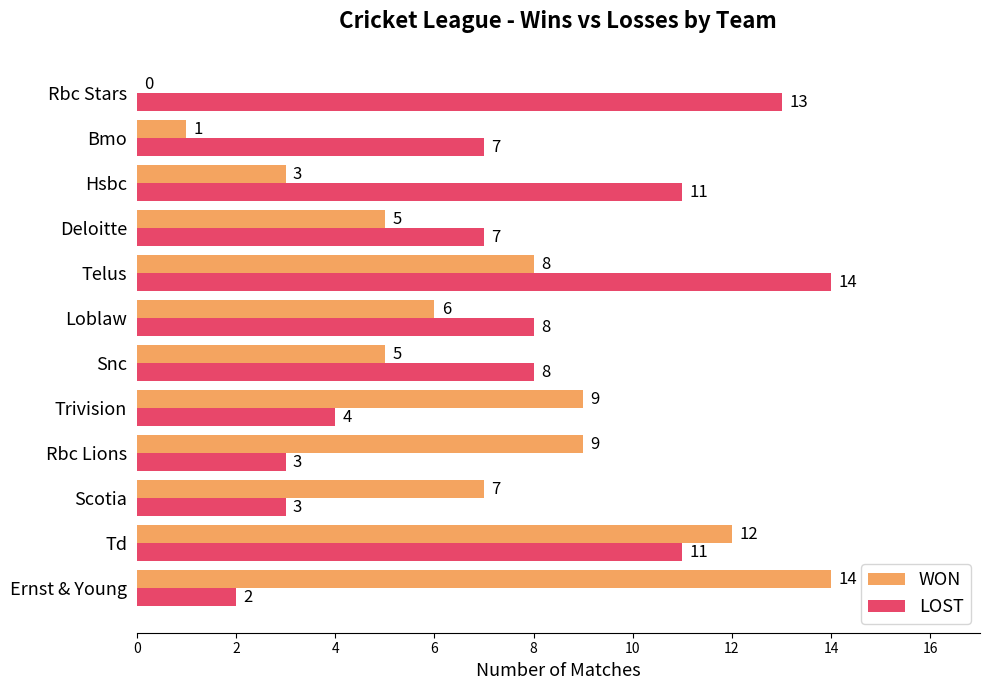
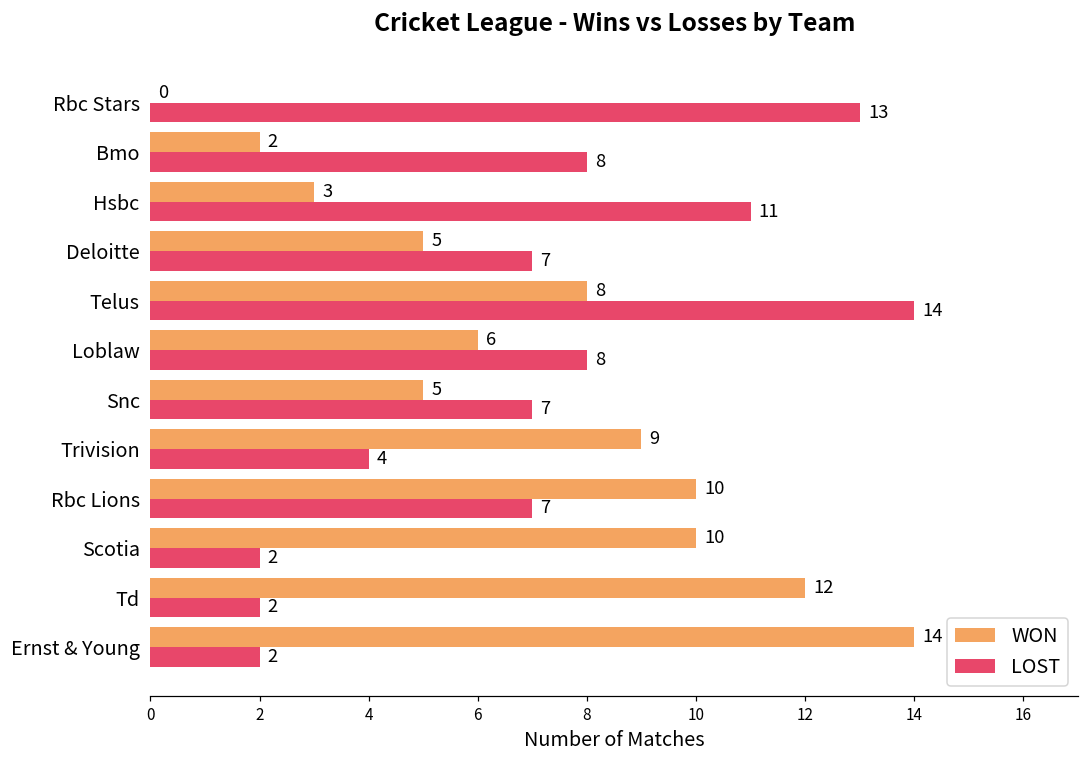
  {
    "WON": {
      "Rbc Stars": 0,
-     "Bmo": 1,
+     "Bmo": 2,
      "Hsbc": 3,
      "Deloitte": 5,
      "Telus": 8,
      "Loblaw": 6,
      "Snc": 5,
      "Trivision": 9,
-     "Rbc Lions": 9,
-     "Scotia": 7,
+     "Rbc Lions": 10,
+     "Scotia": 10,
      "Td": 12,
      "Ernst & Young": 14
    },
    "LOST": {
      "Rbc Stars": 13,
-     "Bmo": 7,
+     "Bmo": 8,
      "Hsbc": 11,
      "Deloitte": 7,
      "Telus": 14,
      "Loblaw": 8,
-     "Snc": 8,
+     "Snc": 7,
      "Trivision": 4,
-     "Rbc Lions": 3,
-     "Scotia": 3,
-     "Td": 11,
+     "Rbc Lions": 7,
+     "Scotia": 2,
+     "Td": 2,
      "Ernst & Young": 2
    }
  }
